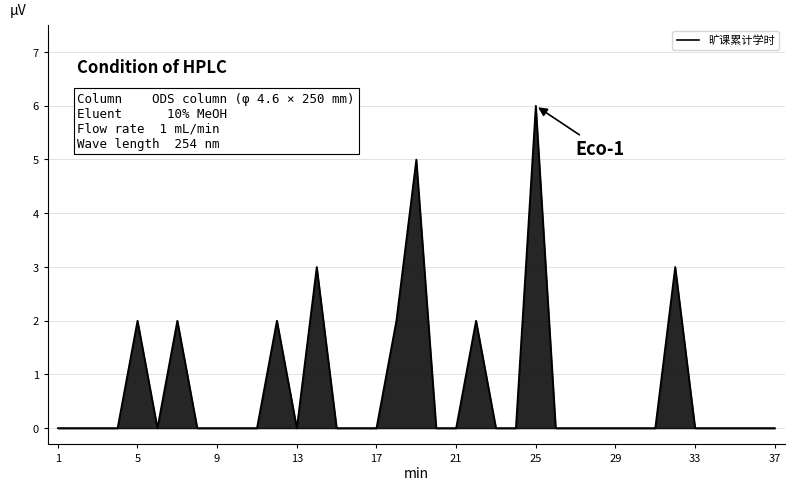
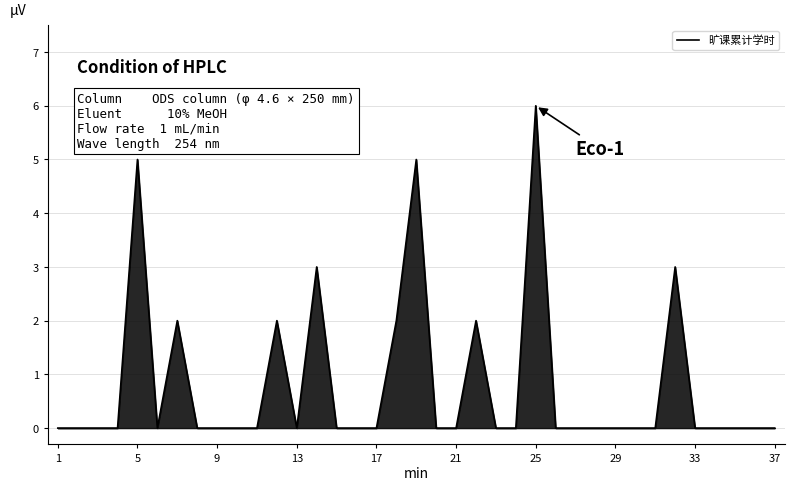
  {
    "1": 0,
-   "5": 2,
+   "5": 5,
    "9": 0,
    "13": 0,
    "17": 0,
    "21": 0,
    "25": 6,
    "29": 0,
    "33": 0,
    "37": 0
  }
